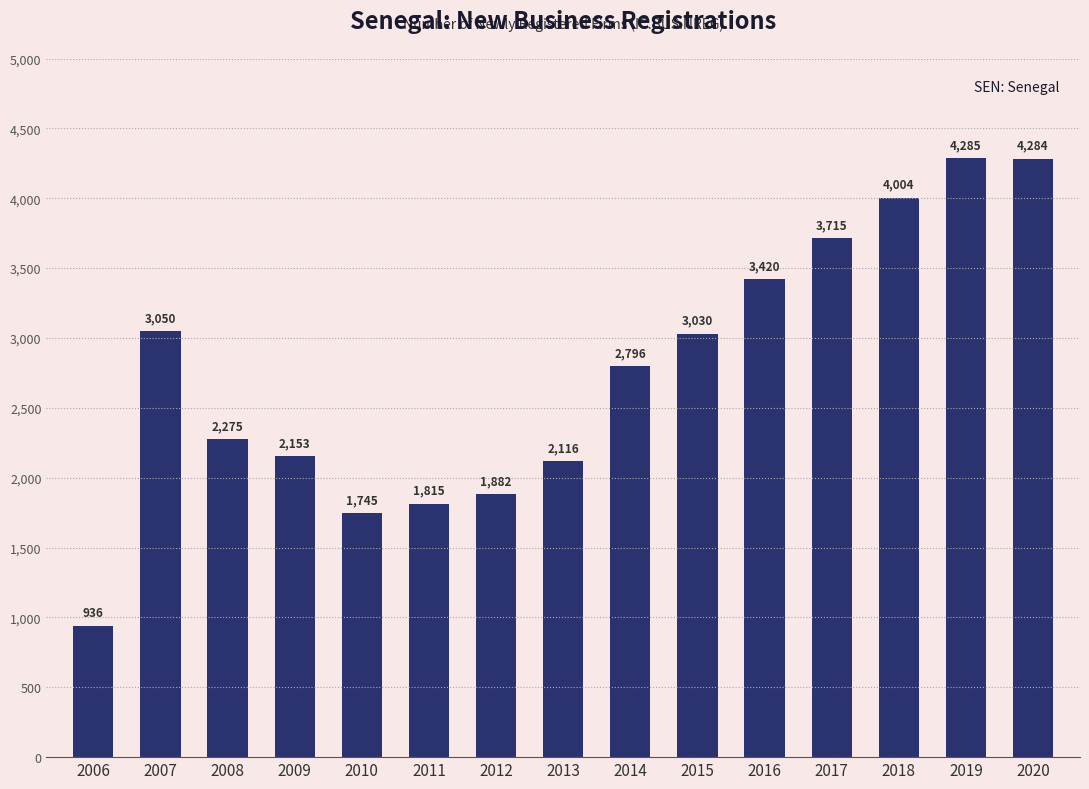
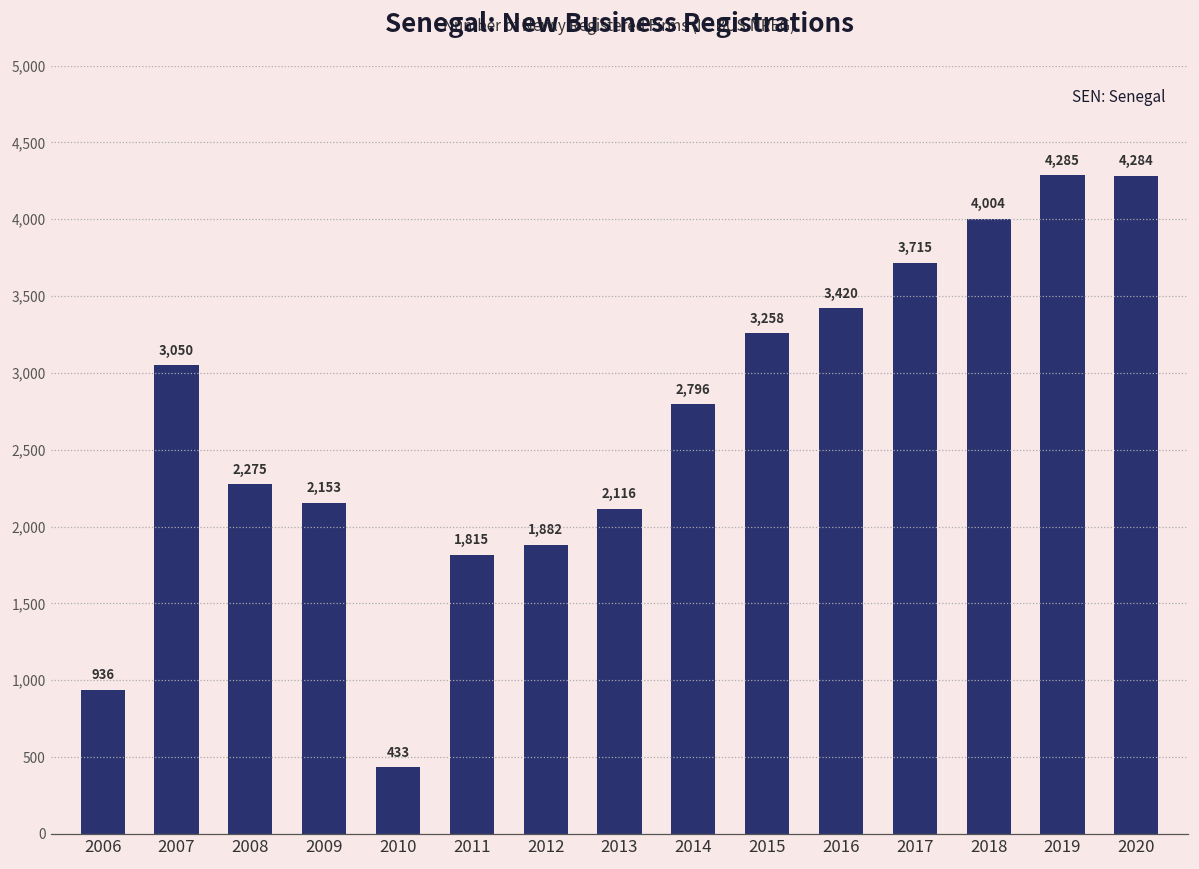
  {
    "2006": "936",
    "2007": "3,050",
    "2008": "2,275",
    "2009": "2,153",
-   "2010": "1,745",
+   "2010": "433",
    "2011": "1,815",
    "2012": "1,882",
    "2013": "2,116",
    "2014": "2,796",
-   "2015": "3,030",
+   "2015": "3,258",
    "2016": "3,420",
    "2017": "3,715",
    "2018": "4,004",
    "2019": "4,285",
    "2020": "4,284"
  }
